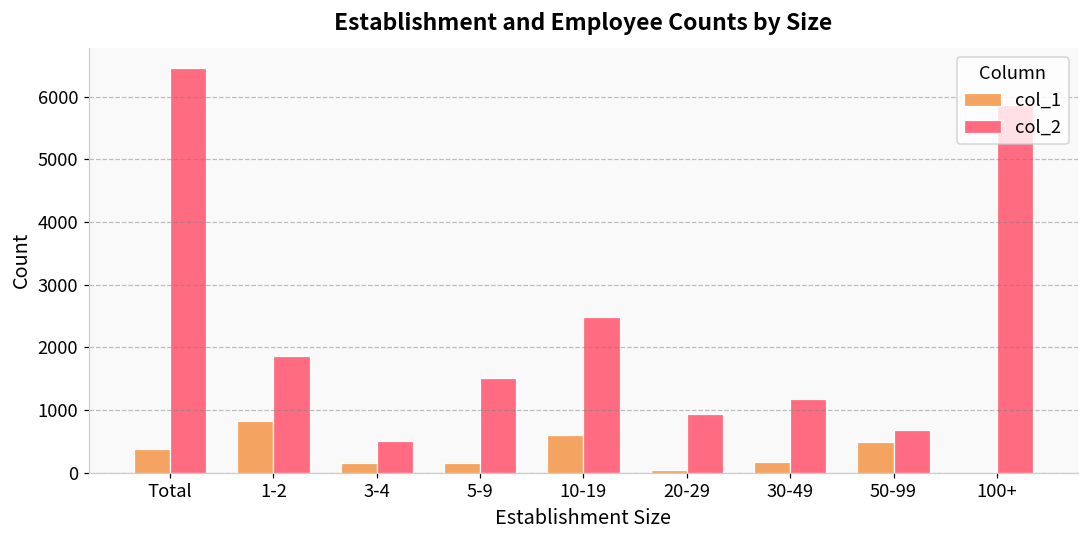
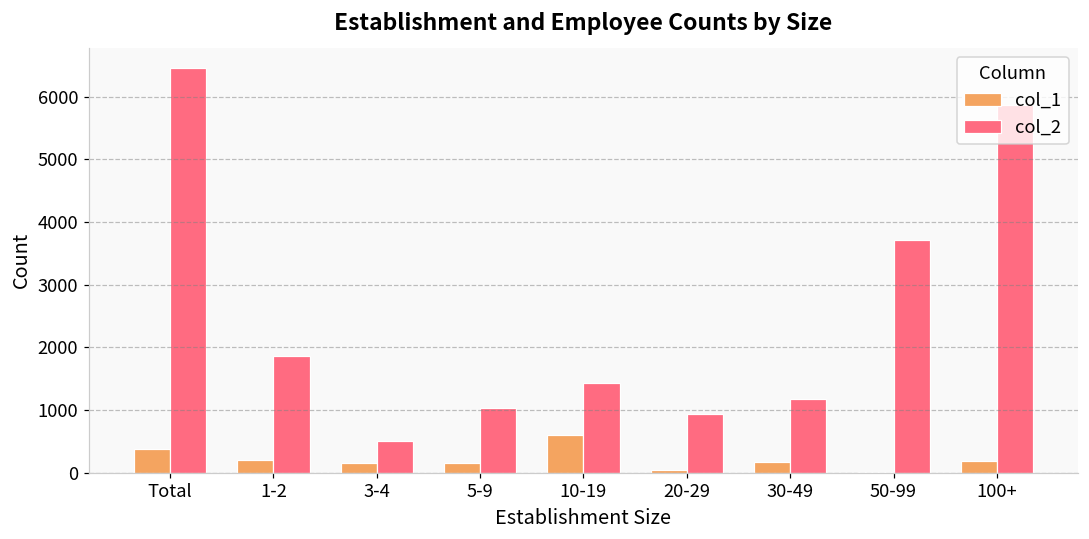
  {
    "col_1": {
      "Total": 400,
-     "1-2": 800,
+     "1-2": 200,
      "3-4": 100,
      "5-9": 200,
      "10-19": 600,
      "30-49": 200,
-     "50-99": 500,
-     "100+": 0
+     "50-99": 0,
+     "100+": 200
    },
    "col_2": {
      "Total": 6500,
      "1-2": 1900,
      "3-4": 500,
-     "5-9": 1500,
-     "10-19": 2500,
+     "5-9": 1000,
+     "10-19": 1400,
      "20-29": 900,
      "30-49": 1200,
-     "50-99": 700
+     "50-99": 3700
    }
  }
